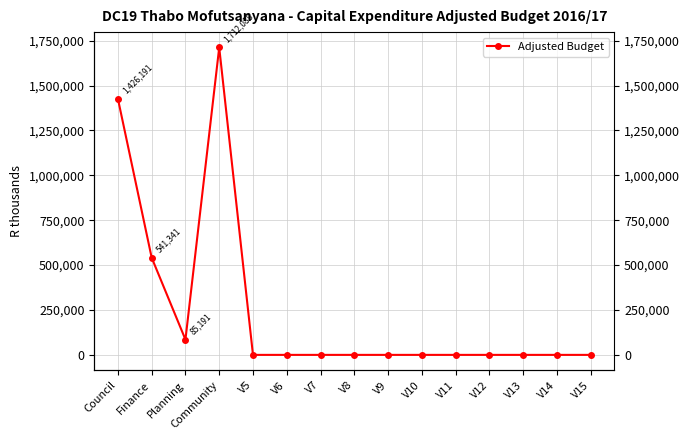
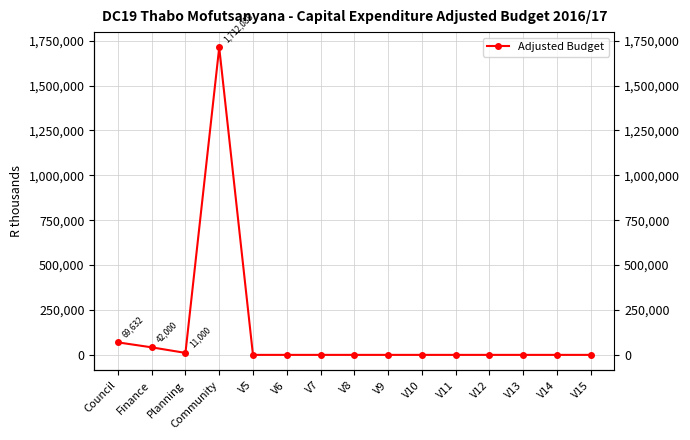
  {
-   "Council": "1,426,191",
-   "Finance": "541,341",
-   "Planning": "85,191",
+   "Council": "69,632",
+   "Finance": "42,000",
+   "Planning": "11,000",
    "Community": "1,712,088"
  }
